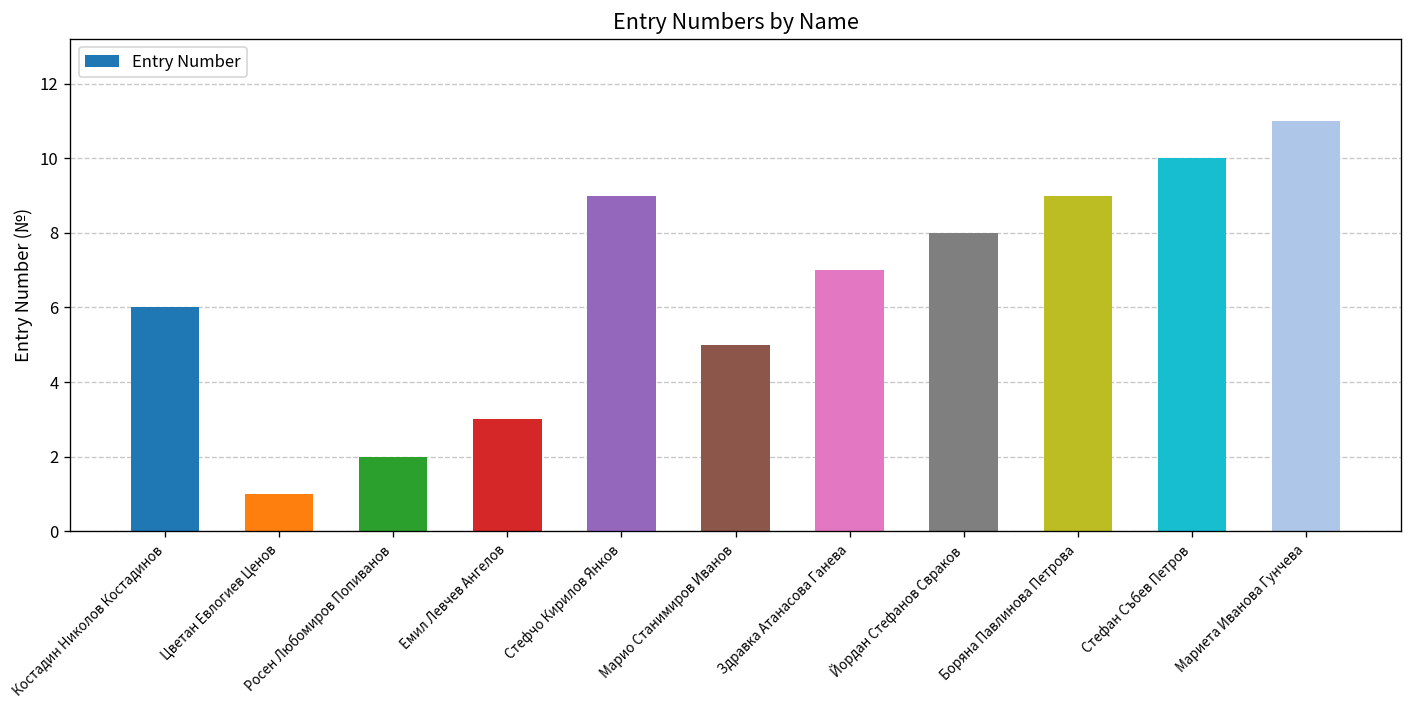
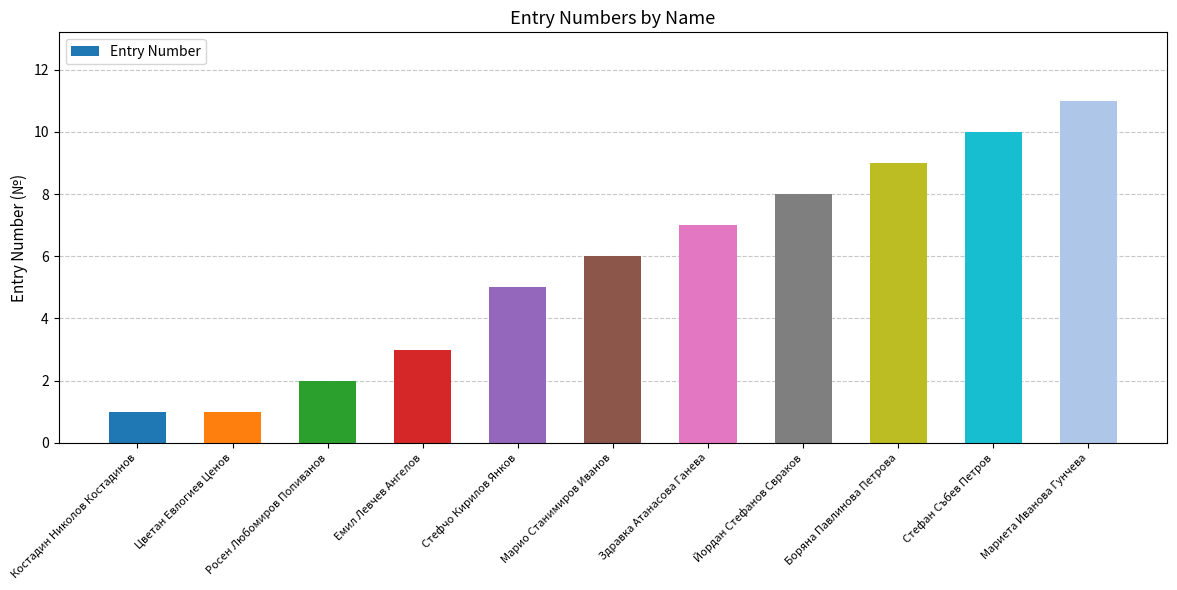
  {
-   "Костадин Николов Костадинов": 6,
+   "Костадин Николов Костадинов": 1,
    "Цветан Евлогиев Ценов": 1,
    "Росен Любомиров Попиванов": 2,
    "Емил Левчев Ангелов": 3,
-   "Стефчо Кирилов Янков": 9,
-   "Марио Станимиров Иванов": 5,
+   "Стефчо Кирилов Янков": 5,
+   "Марио Станимиров Иванов": 6,
    "Здравка Атанасова Ганева": 7,
    "Йордан Стефанов Свраков": 8,
    "Боряна Павлинова Петрова": 9,
    "Стефан Събев Петров": 10,
    "Мариета Иванова Гунчева": 11
  }
